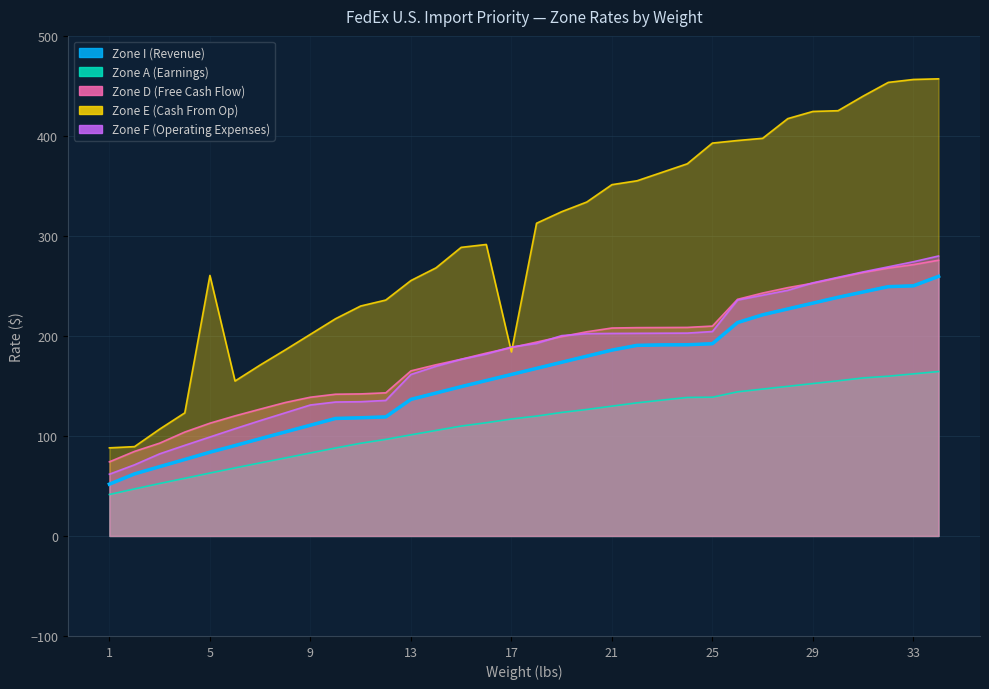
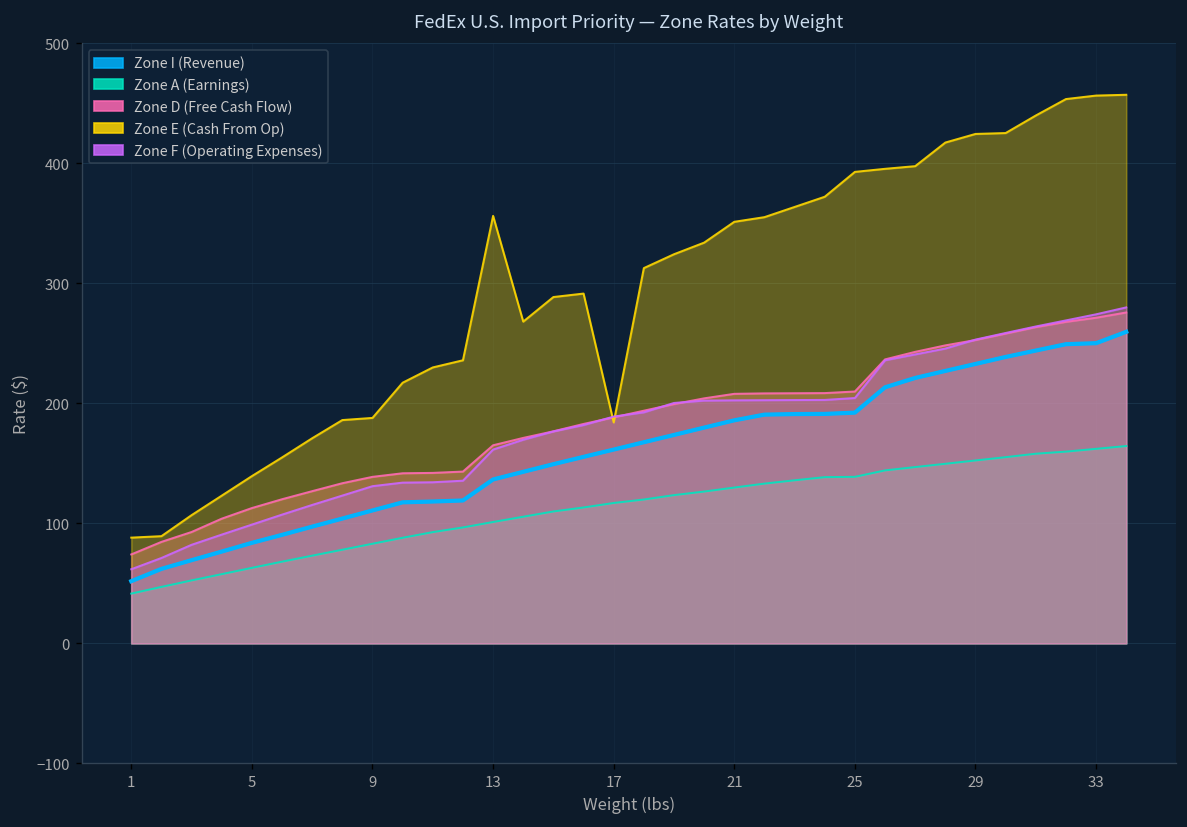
  {
    "Zone E (Cash From Op)": {
      "1": 88,
-     "5": 261,
-     "9": 202,
-     "13": 255,
+     "5": 139,
+     "9": 188,
+     "13": 356,
      "17": 184,
      "21": 351,
      "25": 393,
      "29": 424,
      "33": 456
    }
  }
